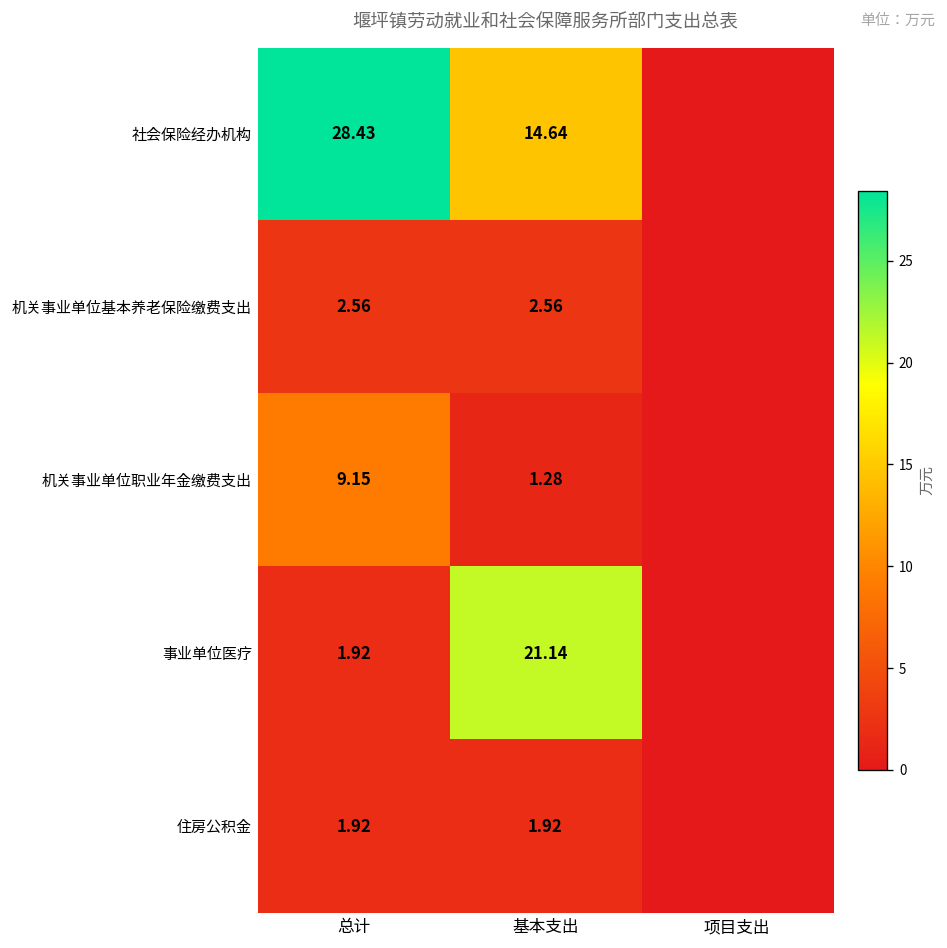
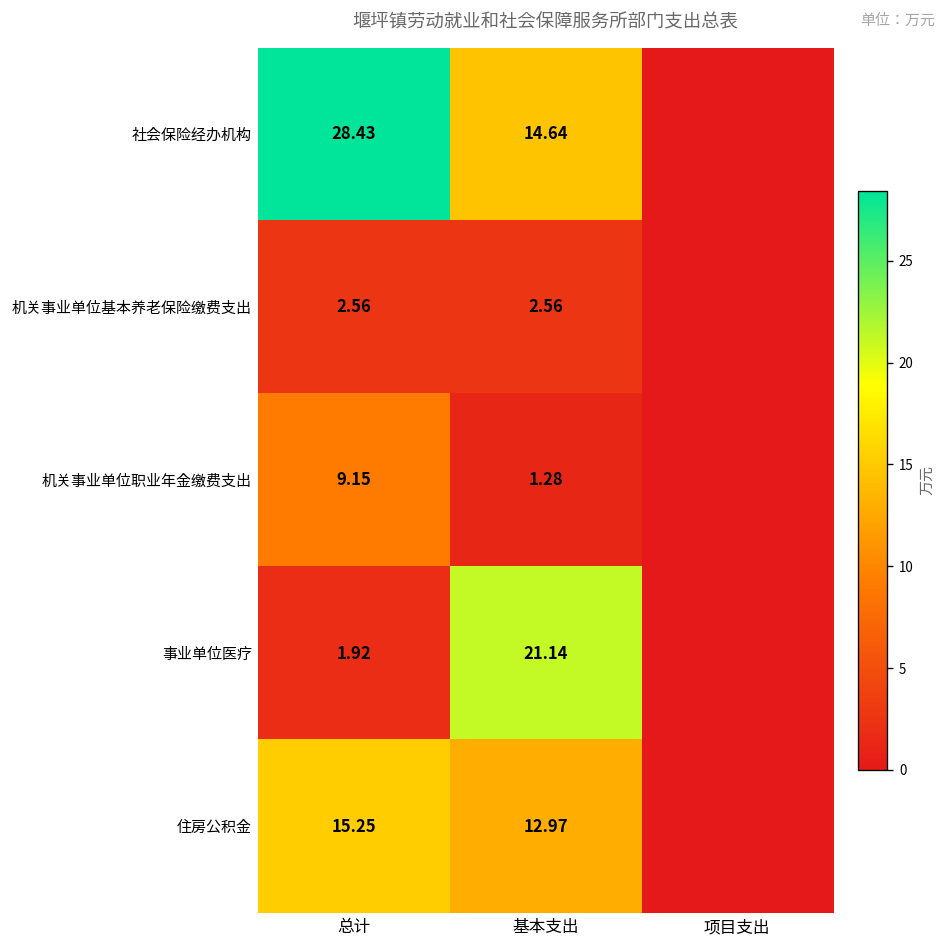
  {
    "社会保险经办机构": {
      "总计": 28.43,
      "基本支出": 14.64
    },
    "机关事业单位基本养老保险缴费支出": {
      "总计": 2.56,
      "基本支出": 2.56
    },
    "机关事业单位职业年金缴费支出": {
      "总计": 9.15,
      "基本支出": 1.28
    },
    "事业单位医疗": {
      "总计": 1.92,
      "基本支出": 21.14
    },
    "住房公积金": {
-     "总计": 1.92,
-     "基本支出": 1.92
+     "总计": 15.25,
+     "基本支出": 12.97
    }
  }
